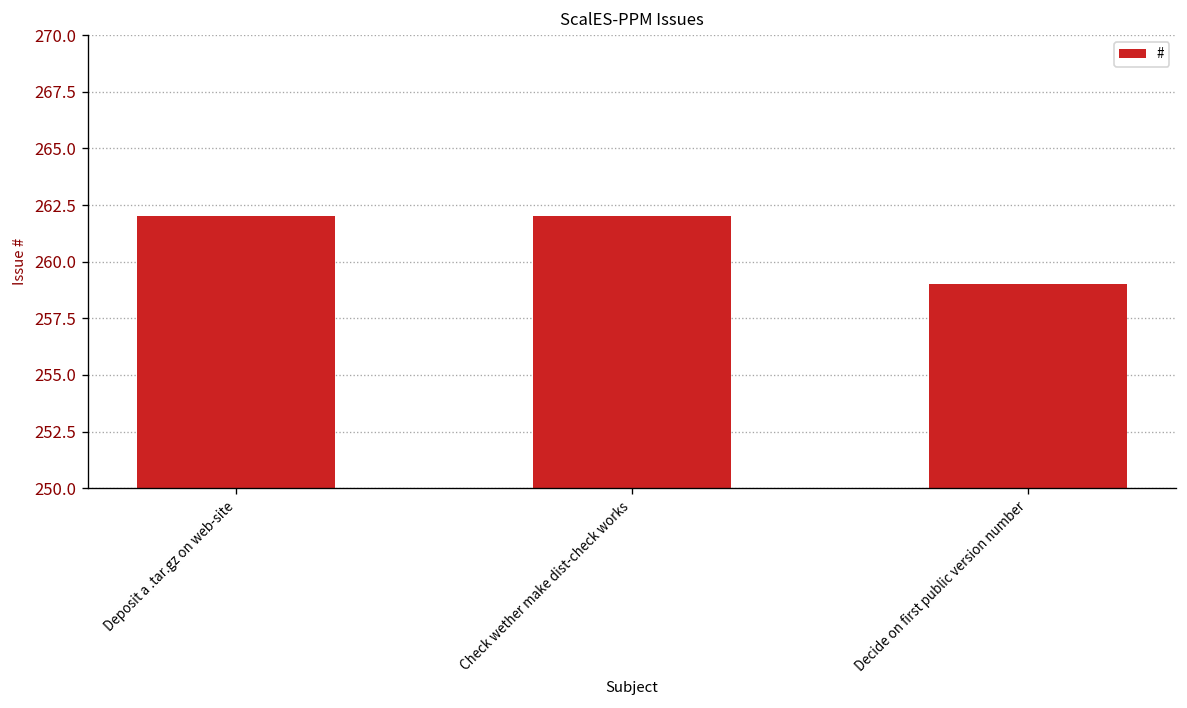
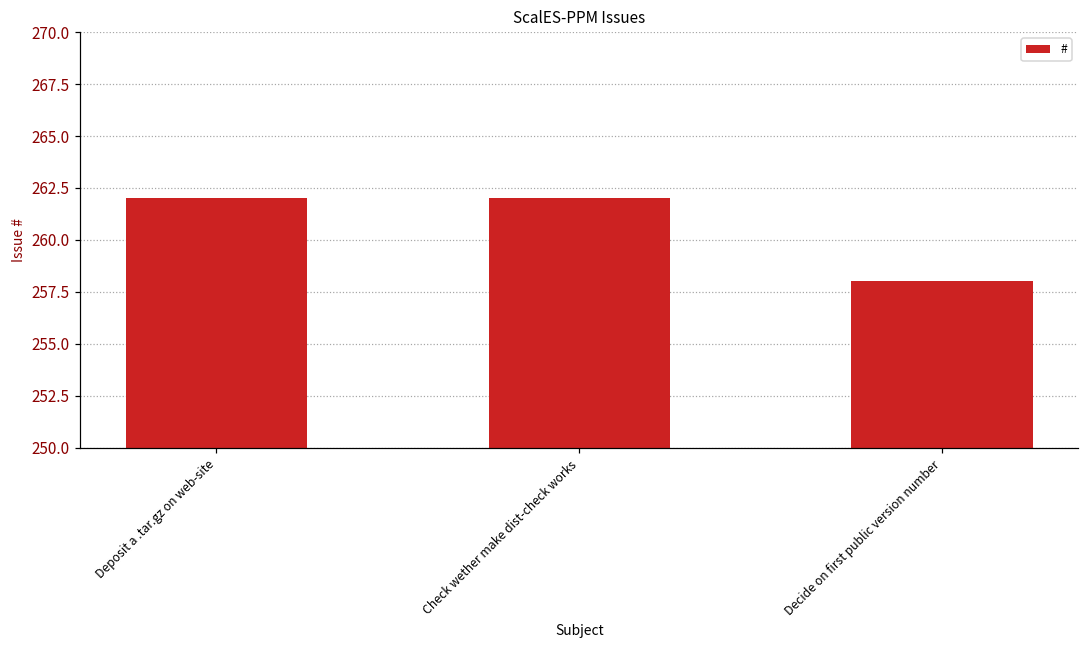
  {
    "Deposit a .tar.gz on web-site": 262,
    "Check wether make dist-check works": 262,
-   "Decide on first public version number": 259
+   "Decide on first public version number": 258
  }
